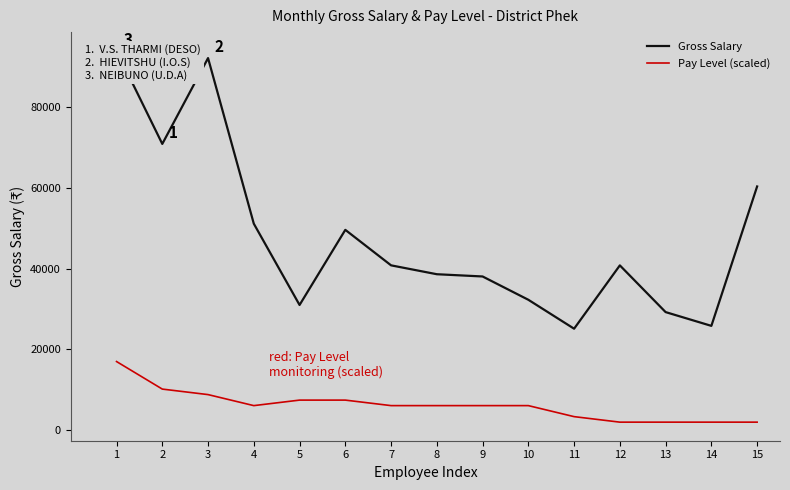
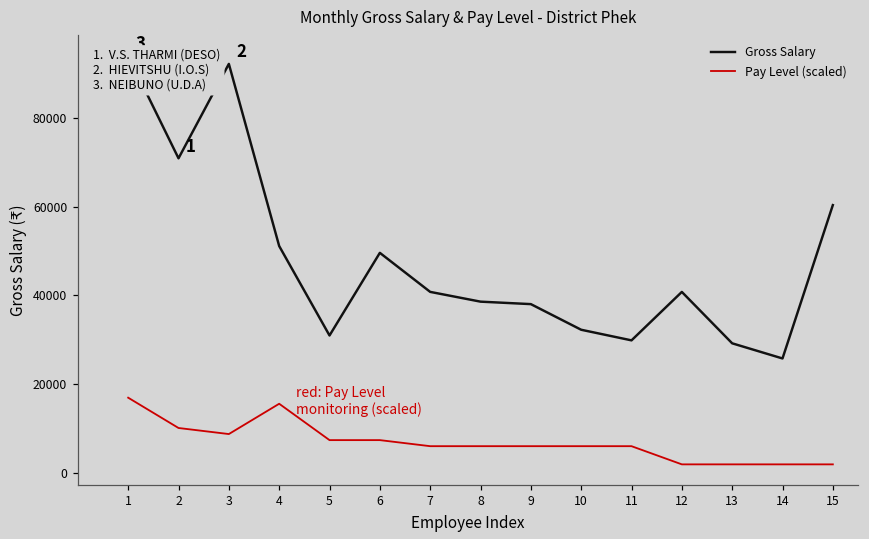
  {
    "Gross Salary": {
      "4": 51000,
      "5": 31000,
      "6": 50000,
      "7": 41000,
      "8": 39000,
      "9": 38000,
      "10": 32000,
-     "11": 25000,
+     "11": 30000,
      "12": 41000,
      "13": 29000,
      "14": 26000,
      "15": 60000
    },
    "Pay Level (scaled)": {
      "1": 17000,
      "2": 10000,
      "3": 9000,
-     "4": 6000,
+     "4": 16000,
      "5": 7000,
      "6": 7000,
      "7": 6000,
      "8": 6000,
      "9": 6000,
      "10": 6000,
-     "11": 3000,
+     "11": 6000,
      "12": 2000,
      "13": 2000,
      "14": 2000,
      "15": 2000
    }
  }
